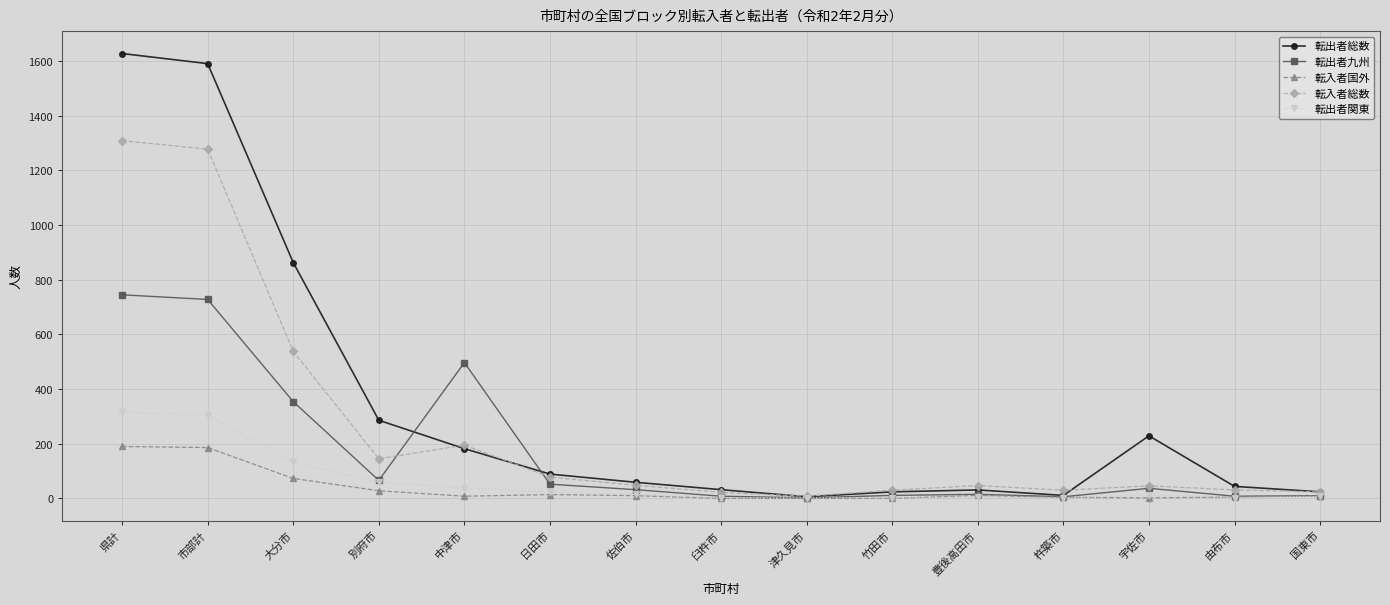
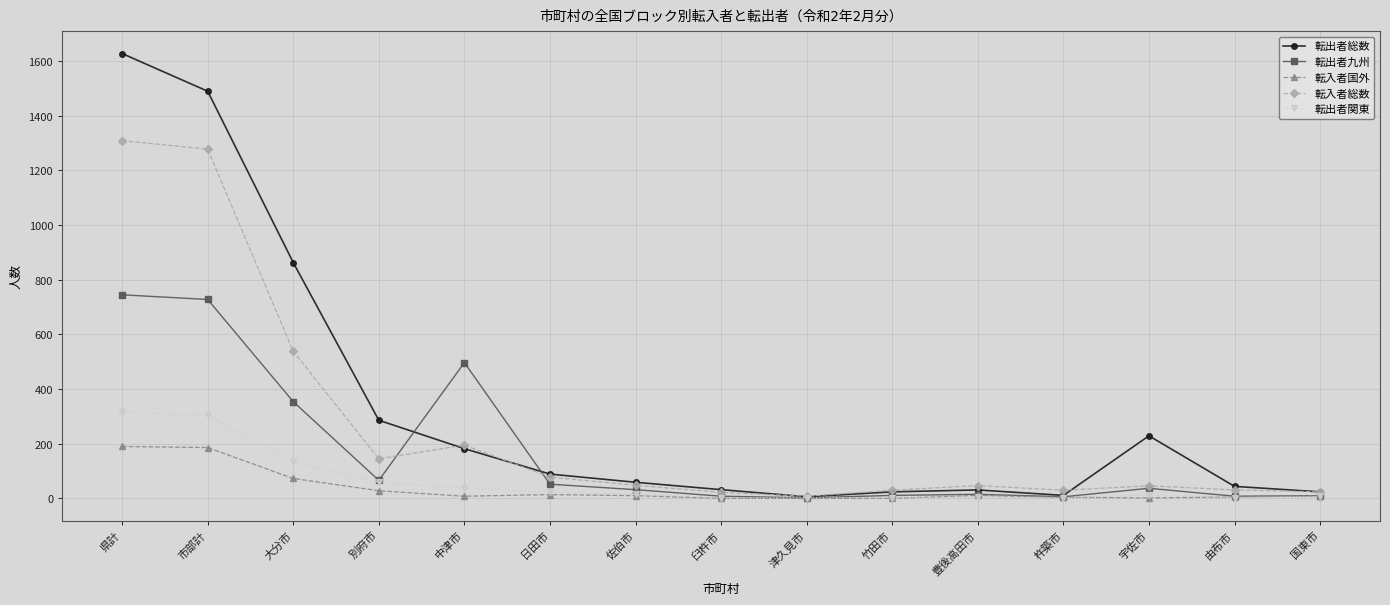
  {
    "転出者総数": {
      "県計": 1630,
-     "市部計": 1590,
+     "市部計": 1490,
      "大分市": 860,
      "別府市": 290,
      "中津市": 180,
      "日田市": 90,
      "佐伯市": 60,
      "臼杵市": 30,
      "豊後高田市": 30,
      "宇佐市": 230,
      "由布市": 40
    },
    "転出者九州": {
      "県計": 750,
      "市部計": 730,
      "大分市": 350,
      "中津市": 500,
      "日田市": 50,
      "佐伯市": 30
    }
  }
